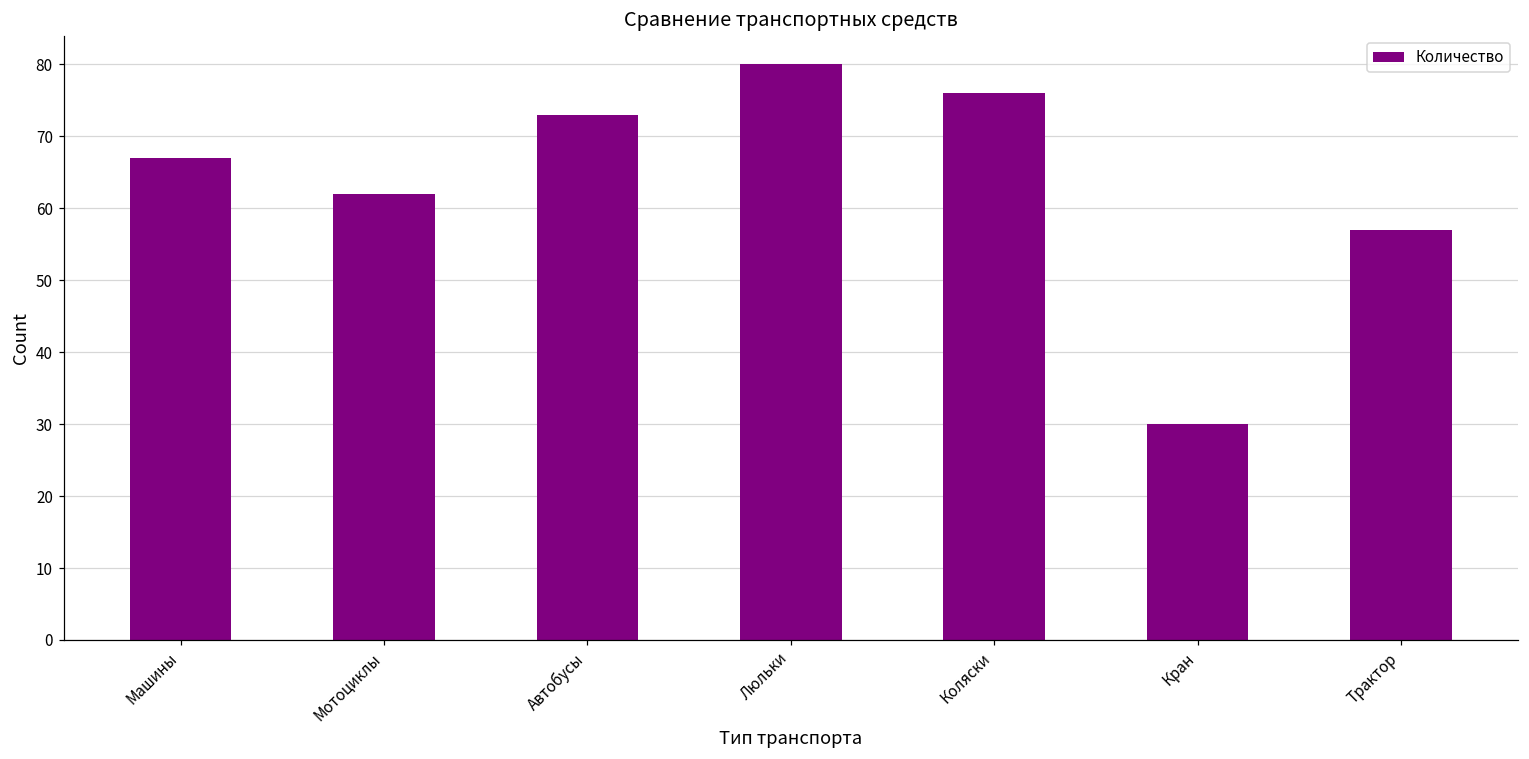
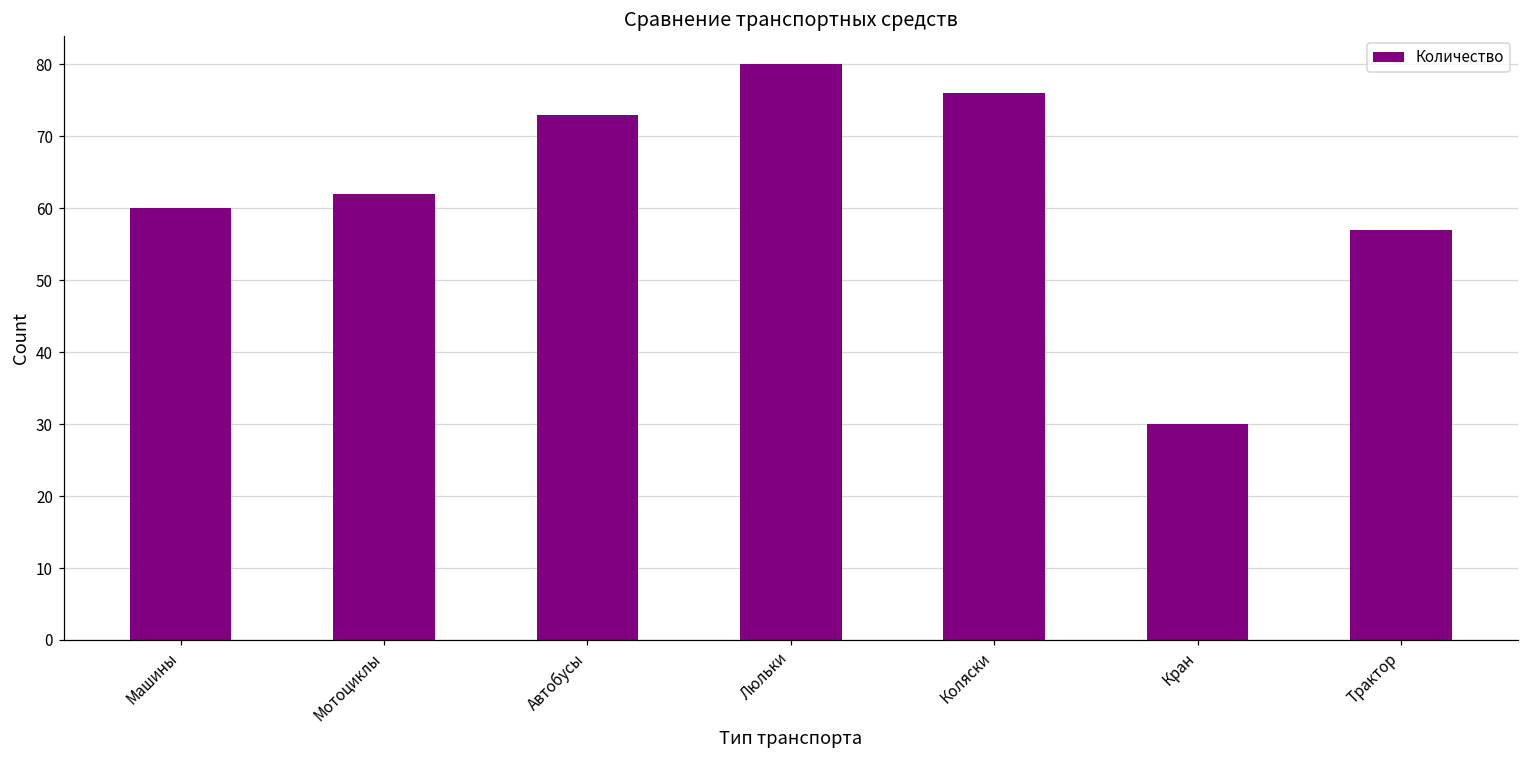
  {
-   "Машины": 67,
+   "Машины": 60,
    "Мотоциклы": 62,
    "Автобусы": 73,
    "Люльки": 80,
    "Коляски": 76,
    "Кран": 30,
    "Трактор": 57
  }
